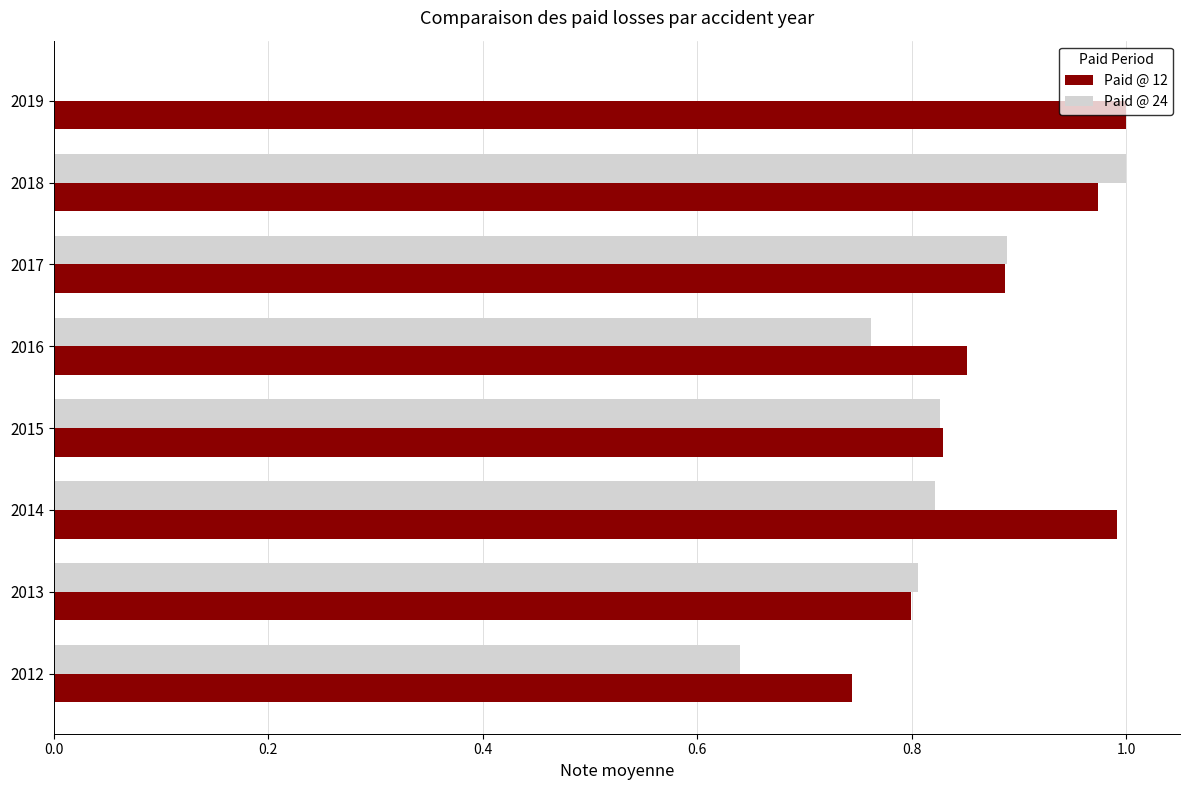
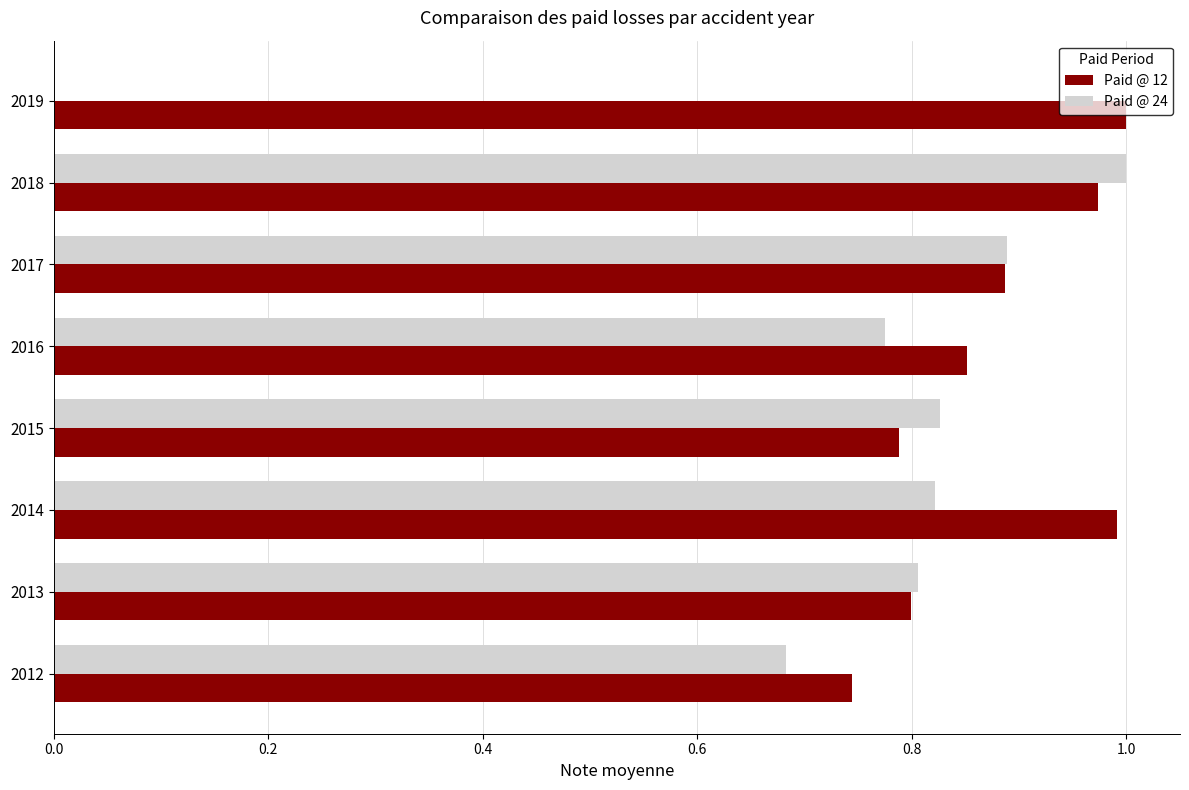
  {
    "Paid @ 12": {
      "2019": 1.000,
      "2018": 0.974,
      "2017": 0.887,
      "2016": 0.852,
-     "2015": 0.829,
+     "2015": 0.788,
      "2014": 0.991,
      "2013": 0.799,
      "2012": 0.744
    },
    "Paid @ 24": {
      "2019": 0.000,
      "2018": 1.000,
      "2017": 0.889,
-     "2016": 0.762,
+     "2016": 0.775,
      "2015": 0.826,
      "2014": 0.821,
      "2013": 0.805,
-     "2012": 0.639
+     "2012": 0.682
    }
  }
